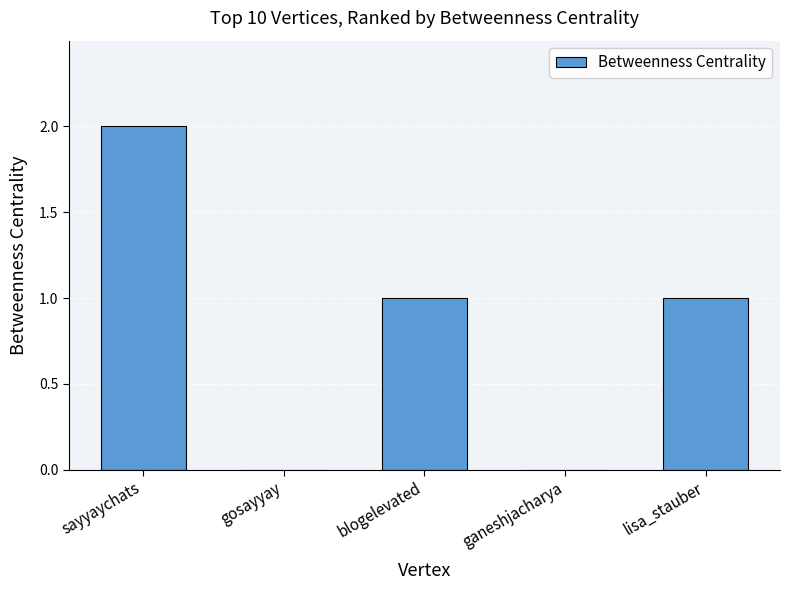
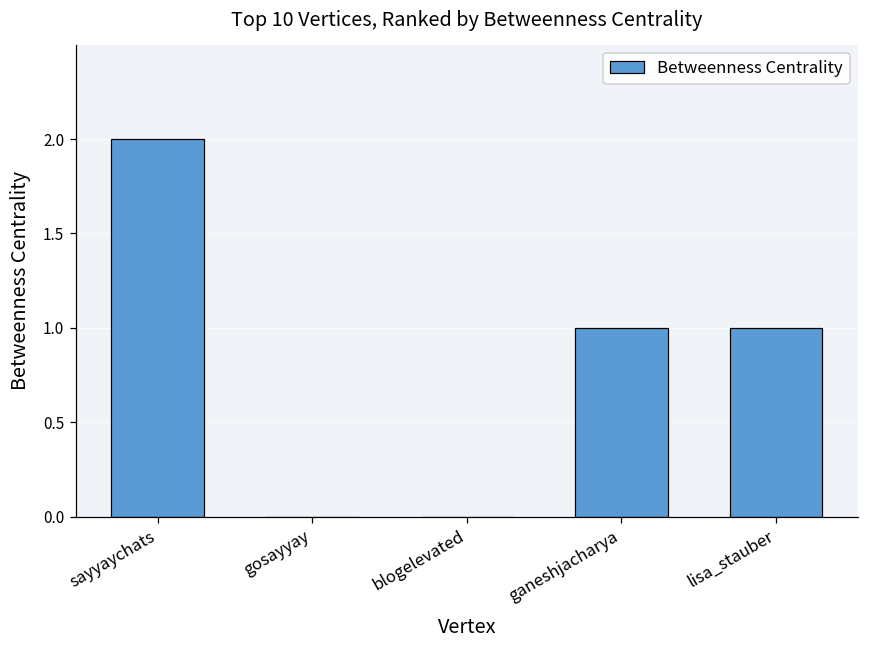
  {
    "sayyaychats": 2,
    "gosayyay": 0,
-   "blogelevated": 1,
-   "ganeshjacharya": 0,
+   "blogelevated": 0,
+   "ganeshjacharya": 1,
    "lisa_stauber": 1
  }
